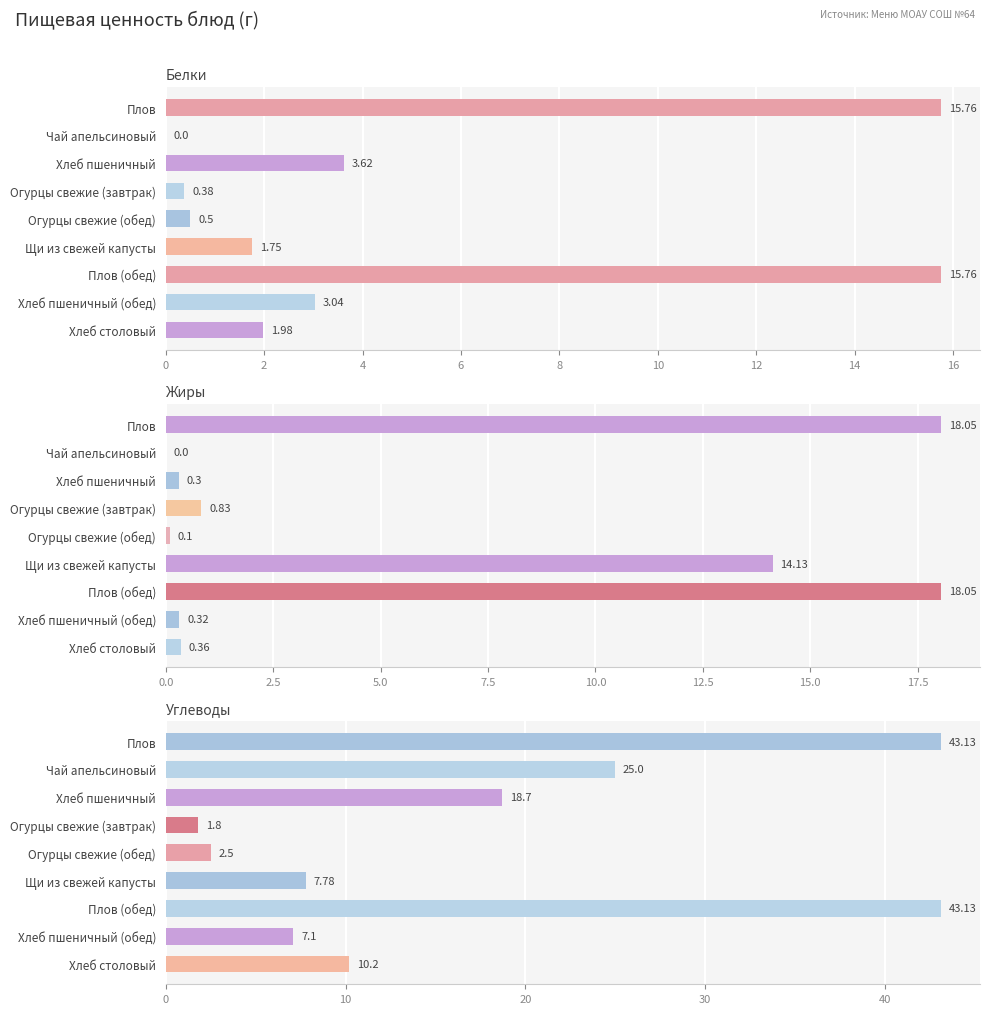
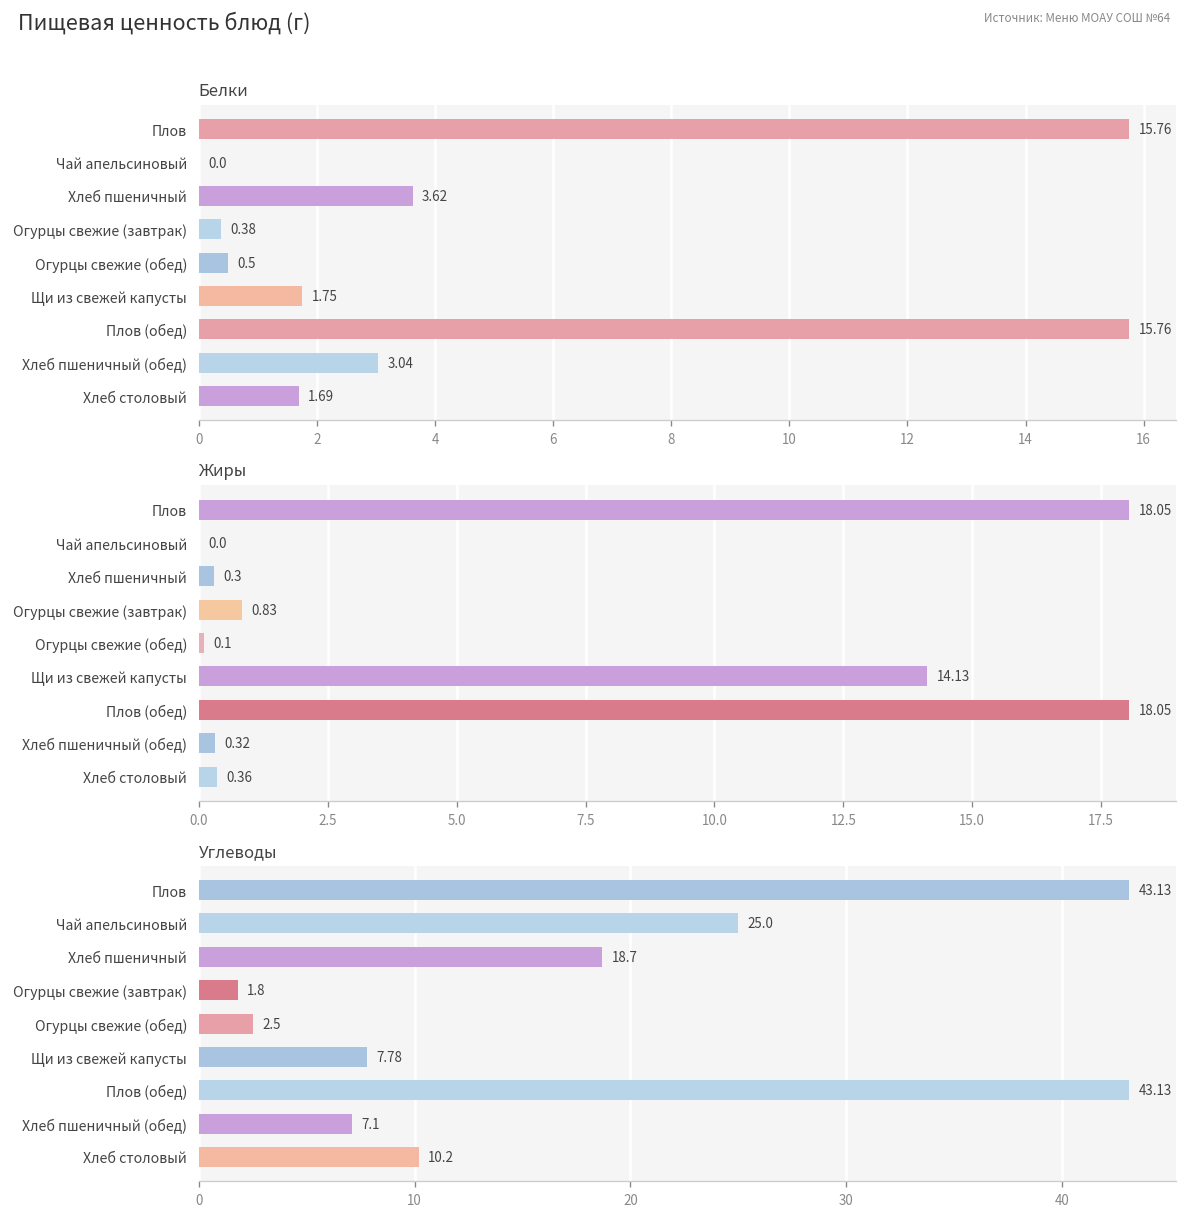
  {
    "Белки": {
      "Плов": 15.76,
      "Чай апельсиновый": 0.0,
      "Хлеб пшеничный": 3.62,
      "Огурцы свежие (завтрак)": 0.38,
      "Огурцы свежие (обед)": 0.5,
      "Щи из свежей капусты": 1.75,
      "Плов (обед)": 15.76,
      "Хлеб пшеничный (обед)": 3.04,
-     "Хлеб столовый": 1.98
+     "Хлеб столовый": 1.69
    },
    "Жиры": {
      "Плов": 18.05,
      "Чай апельсиновый": 0.0,
      "Хлеб пшеничный": 0.3,
      "Огурцы свежие (завтрак)": 0.83,
      "Огурцы свежие (обед)": 0.1,
      "Щи из свежей капусты": 14.13,
      "Плов (обед)": 18.05,
      "Хлеб пшеничный (обед)": 0.32,
      "Хлеб столовый": 0.36
    },
    "Углеводы": {
      "Плов": 43.13,
      "Чай апельсиновый": 25.0,
      "Хлеб пшеничный": 18.7,
      "Огурцы свежие (завтрак)": 1.8,
      "Огурцы свежие (обед)": 2.5,
      "Щи из свежей капусты": 7.78,
      "Плов (обед)": 43.13,
      "Хлеб пшеничный (обед)": 7.1,
      "Хлеб столовый": 10.2
    }
  }
